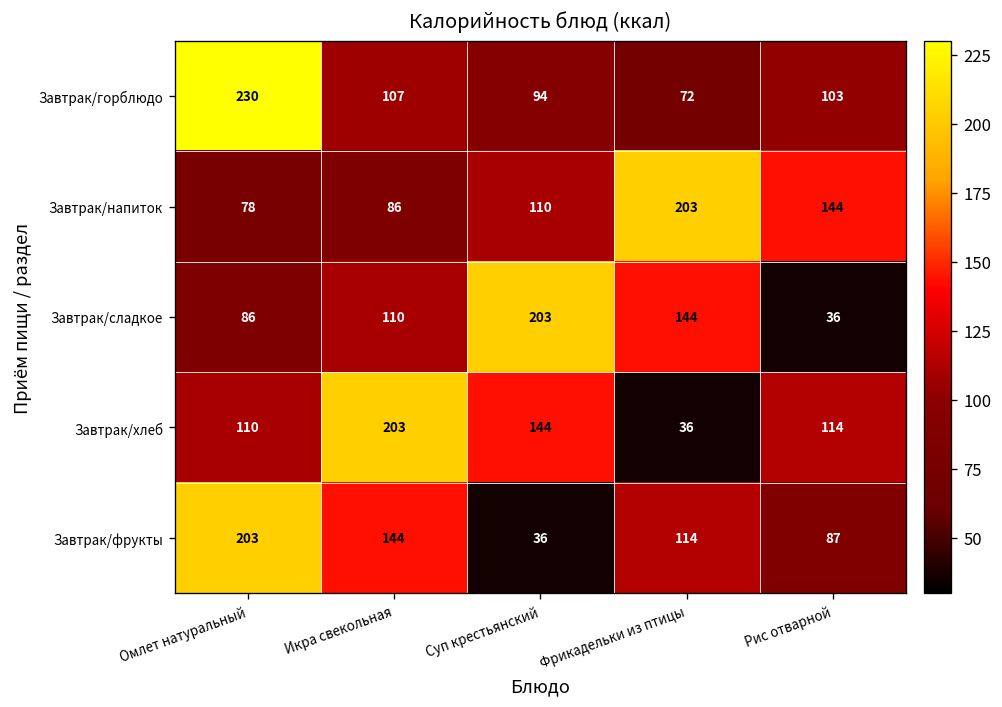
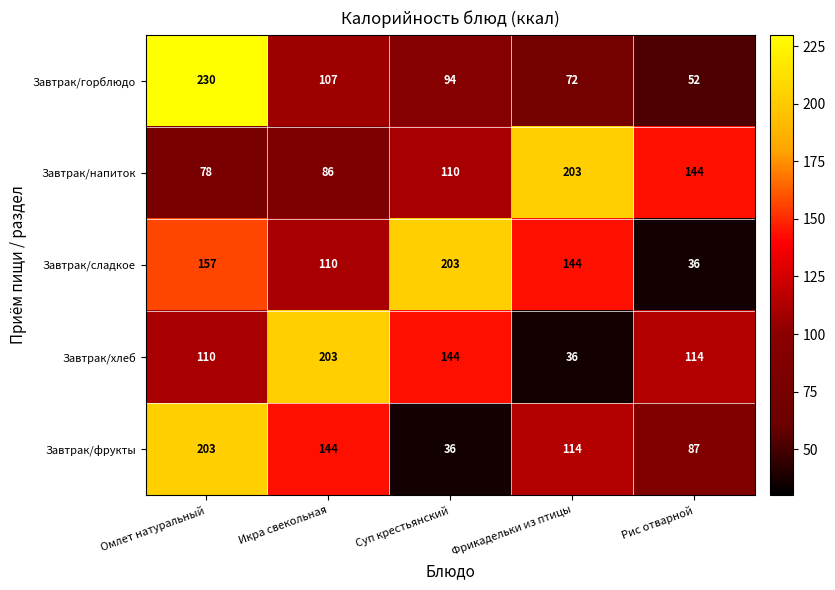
  {
    "Завтрак/горблюдо": {
      "Омлет натуральный": 230,
      "Икра свекольная": 107,
      "Суп крестьянский": 94,
      "Фрикадельки из птицы": 72,
-     "Рис отварной": 103
+     "Рис отварной": 52
    },
    "Завтрак/напиток": {
      "Омлет натуральный": 78,
      "Икра свекольная": 86,
      "Суп крестьянский": 110,
      "Фрикадельки из птицы": 203,
      "Рис отварной": 144
    },
    "Завтрак/сладкое": {
-     "Омлет натуральный": 86,
+     "Омлет натуральный": 157,
      "Икра свекольная": 110,
      "Суп крестьянский": 203,
      "Фрикадельки из птицы": 144,
      "Рис отварной": 36
    },
    "Завтрак/хлеб": {
      "Омлет натуральный": 110,
      "Икра свекольная": 203,
      "Суп крестьянский": 144,
      "Фрикадельки из птицы": 36,
      "Рис отварной": 114
    },
    "Завтрак/фрукты": {
      "Омлет натуральный": 203,
      "Икра свекольная": 144,
      "Суп крестьянский": 36,
      "Фрикадельки из птицы": 114,
      "Рис отварной": 87
    }
  }
